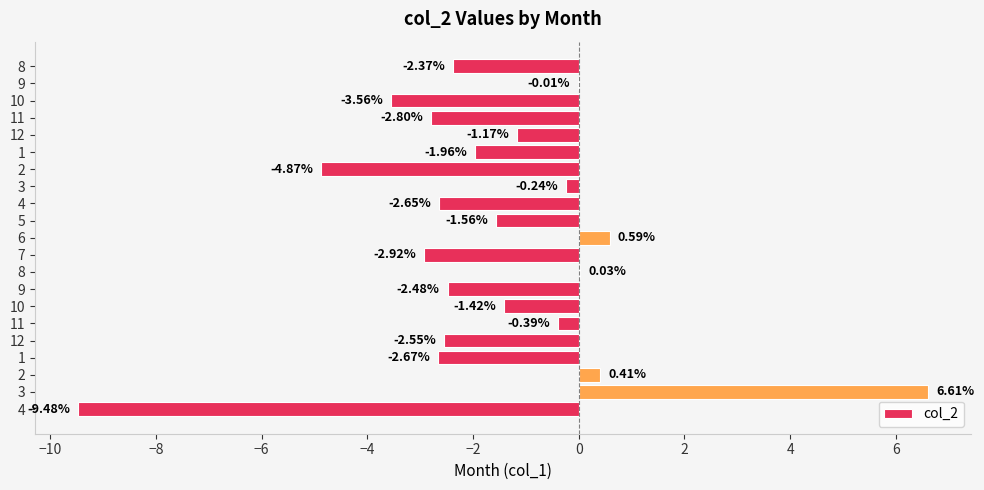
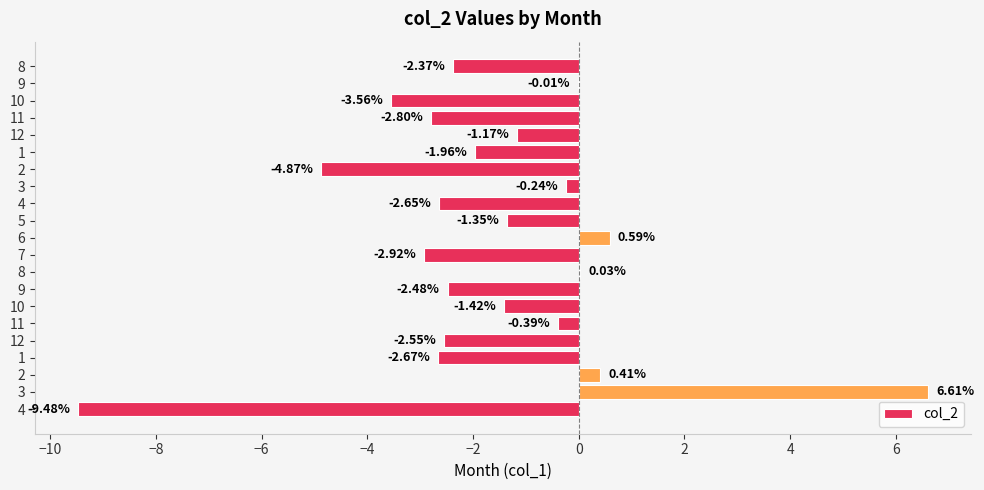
  {
-   "5": "-1.56%",
+   "5": "-1.35%",
    "6": "0.59%",
    "7": "-2.92%"
  }
